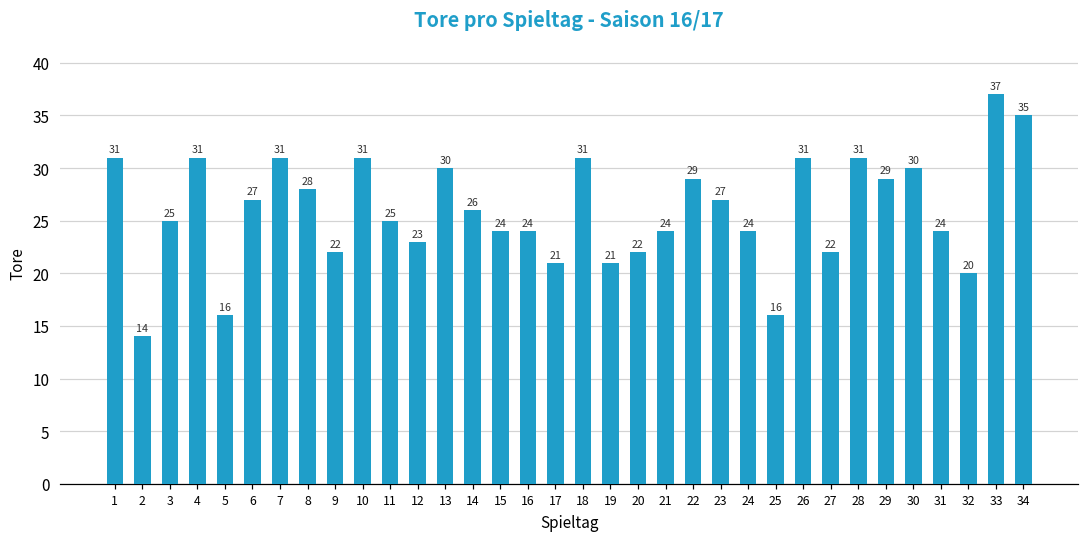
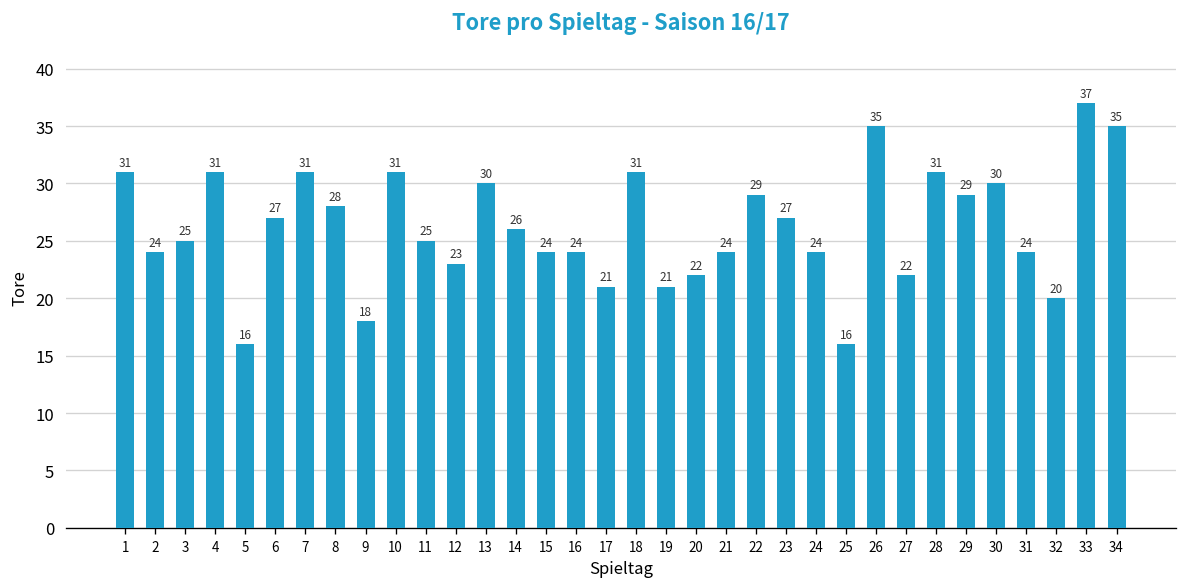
  {
    "1": 31,
-   "2": 14,
+   "2": 24,
    "3": 25,
    "4": 31,
    "5": 16,
    "6": 27,
    "7": 31,
    "8": 28,
-   "9": 22,
+   "9": 18,
    "10": 31,
    "11": 25,
    "12": 23,
    "13": 30,
    "14": 26,
    "15": 24,
    "16": 24,
    "17": 21,
    "18": 31,
    "19": 21,
    "20": 22,
    "21": 24,
    "22": 29,
    "23": 27,
    "24": 24,
    "25": 16,
-   "26": 31,
+   "26": 35,
    "27": 22,
    "28": 31,
    "29": 29,
    "30": 30,
    "31": 24,
    "32": 20,
    "33": 37,
    "34": 35
  }
